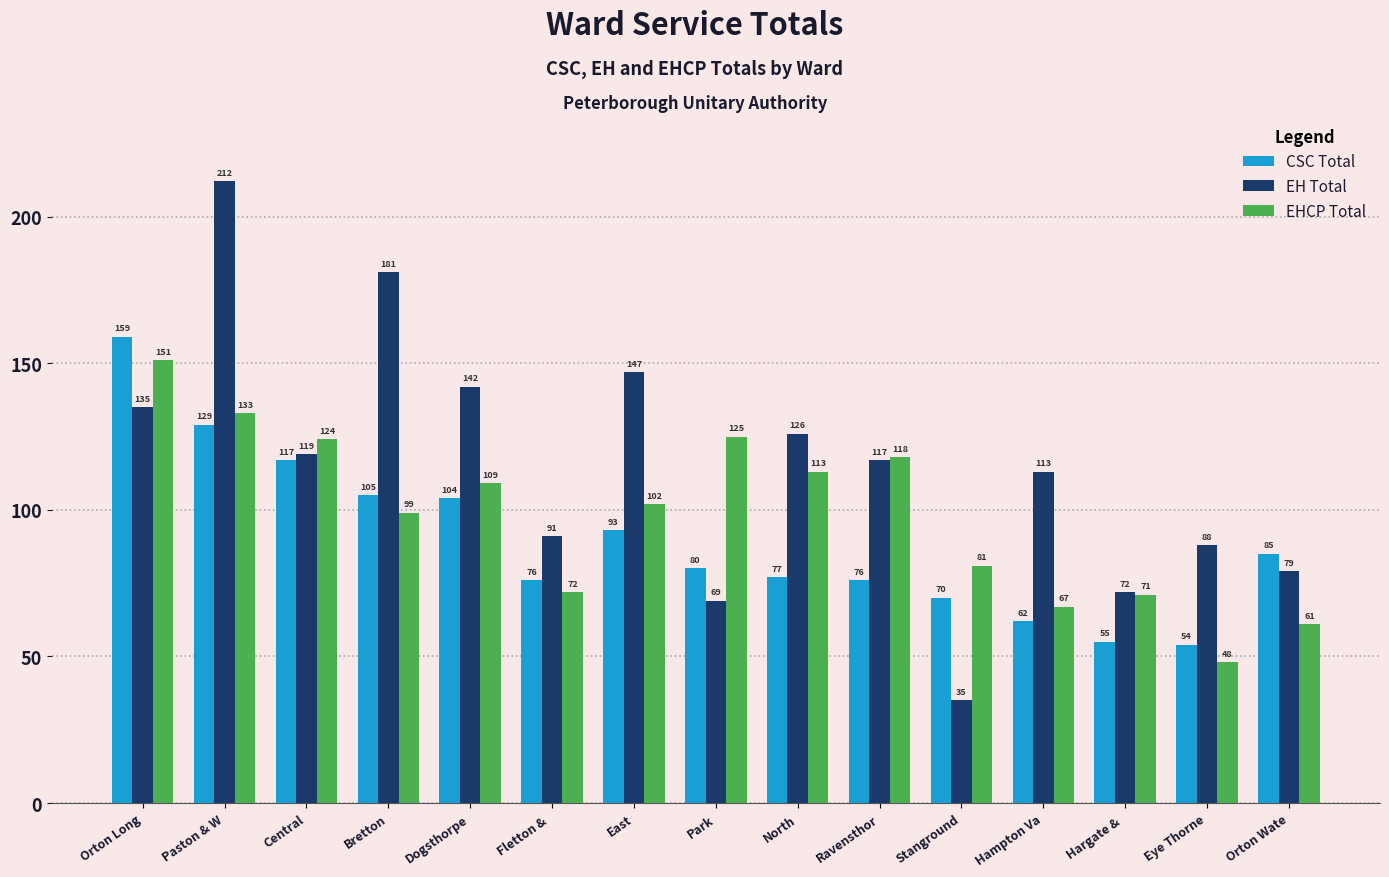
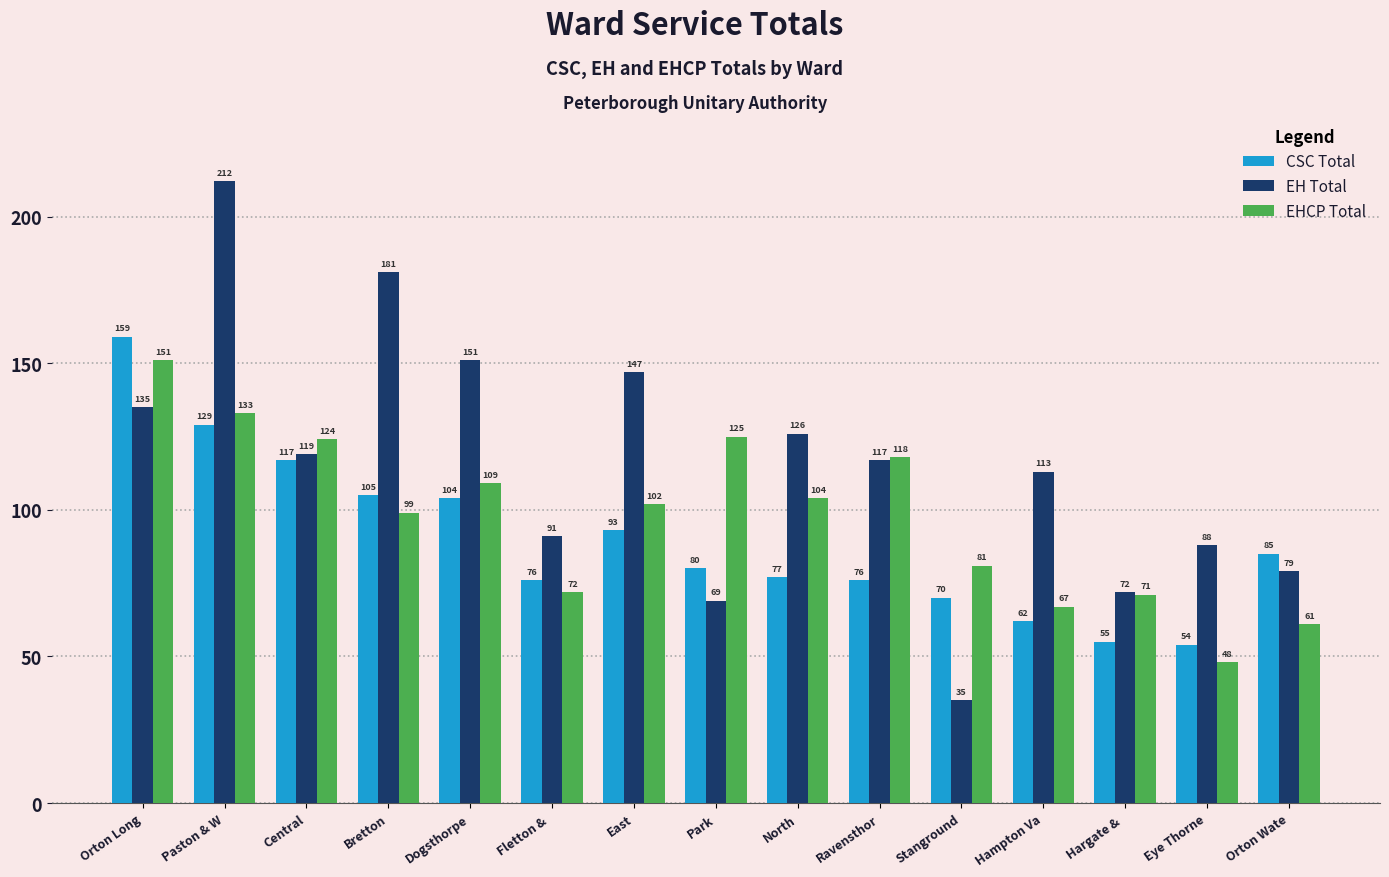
  {
    "CSC Total": {
      "Orton Long": 159,
      "Paston & W": 129,
      "Central": 117,
      "Bretton": 105,
      "Dogsthorpe": 104,
      "Fletton &": 76,
      "East": 93,
      "Park": 80,
      "North": 77,
      "Ravensthor": 76,
      "Stanground": 70,
      "Hampton Va": 62,
      "Hargate &": 55,
      "Eye Thorne": 54,
      "Orton Wate": 85
    },
    "EH Total": {
      "Orton Long": 135,
      "Paston & W": 212,
      "Central": 119,
      "Bretton": 181,
-     "Dogsthorpe": 142,
+     "Dogsthorpe": 151,
      "Fletton &": 91,
      "East": 147,
      "Park": 69,
      "North": 126,
      "Ravensthor": 117,
      "Stanground": 35,
      "Hampton Va": 113,
      "Hargate &": 72,
      "Eye Thorne": 88,
      "Orton Wate": 79
    },
    "EHCP Total": {
      "Orton Long": 151,
      "Paston & W": 133,
      "Central": 124,
      "Bretton": 99,
      "Dogsthorpe": 109,
      "Fletton &": 72,
      "East": 102,
      "Park": 125,
-     "North": 113,
+     "North": 104,
      "Ravensthor": 118,
      "Stanground": 81,
      "Hampton Va": 67,
      "Hargate &": 71,
      "Eye Thorne": 48,
      "Orton Wate": 61
    }
  }
